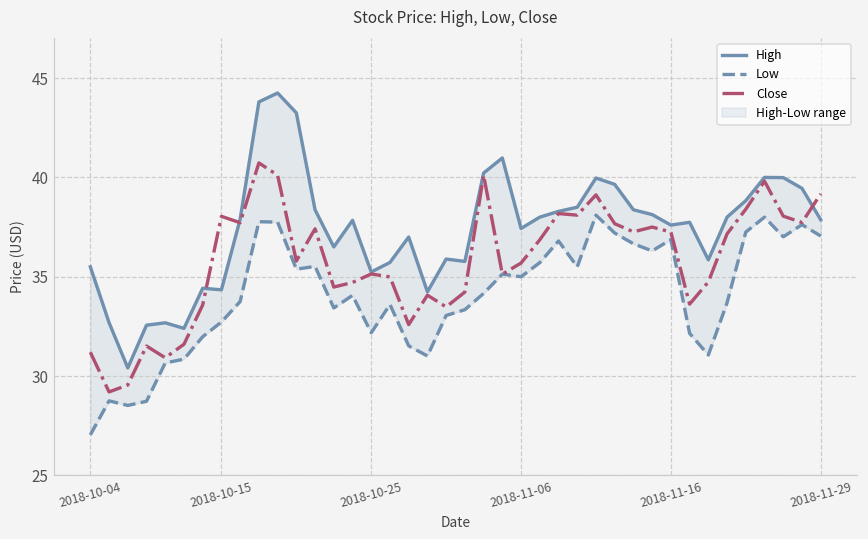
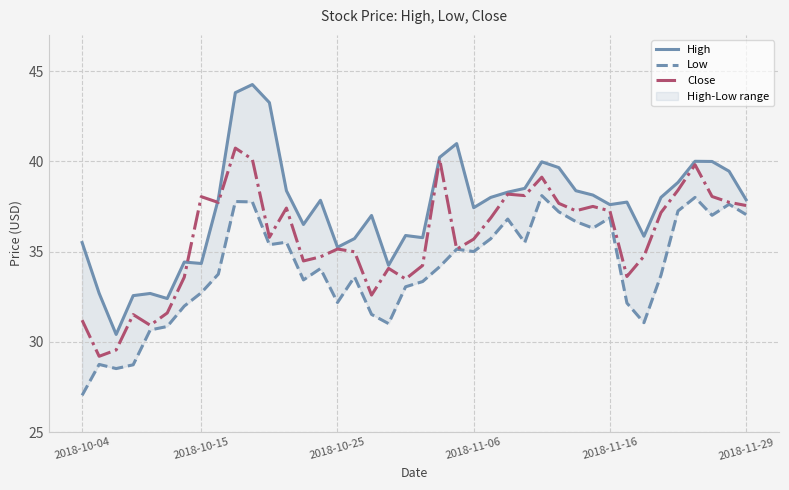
  {
    "Close": {
      "2018-10-04": 31.2,
      "2018-10-15": 38.0,
      "2018-11-06": 35.7,
      "2018-11-16": 37.3,
-     "2018-11-29": 39.2
+     "2018-11-29": 37.6
    }
  }
